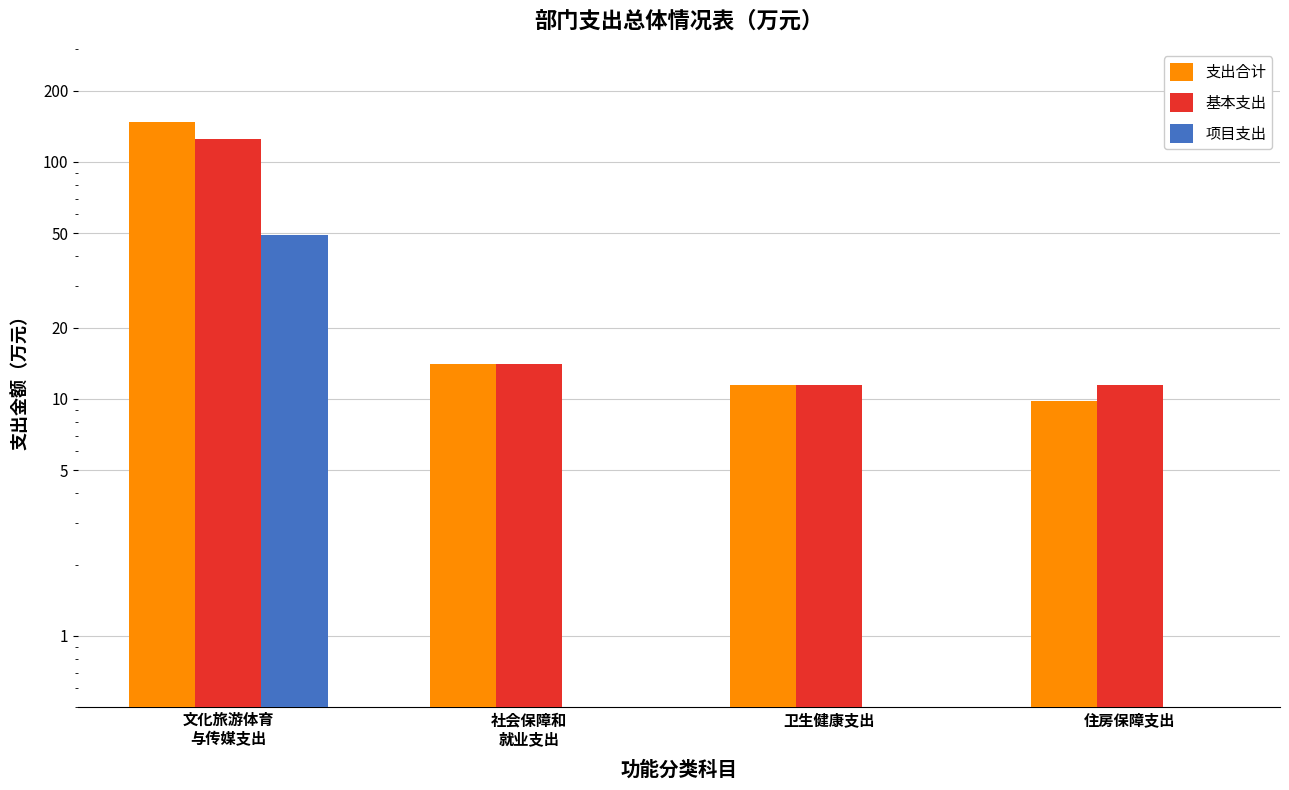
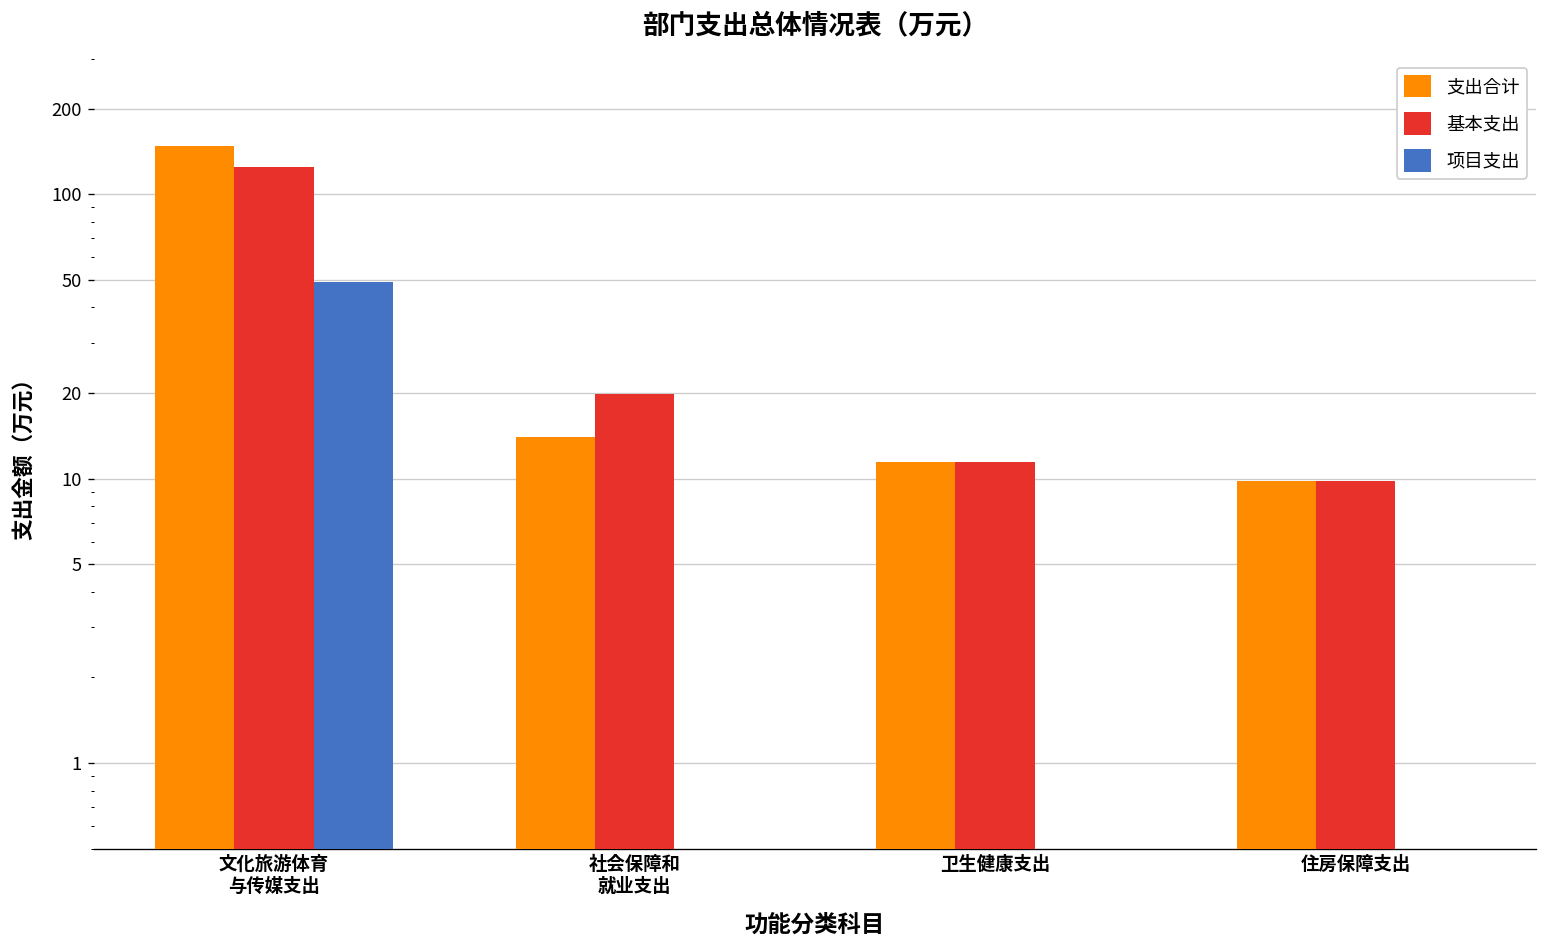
  {
    "支出合计": {
      "文化旅游体育 与传媒支出": 150,
      "社会保障和 就业支出": 14,
      "卫生健康支出": 11,
      "住房保障支出": 9.8
    },
    "基本支出": {
      "文化旅游体育 与传媒支出": 130,
-     "社会保障和 就业支出": 14,
+     "社会保障和 就业支出": 20,
      "卫生健康支出": 11,
-     "住房保障支出": 11
+     "住房保障支出": 9.8
    },
    "项目支出": {
      "文化旅游体育 与传媒支出": 49
    }
  }
